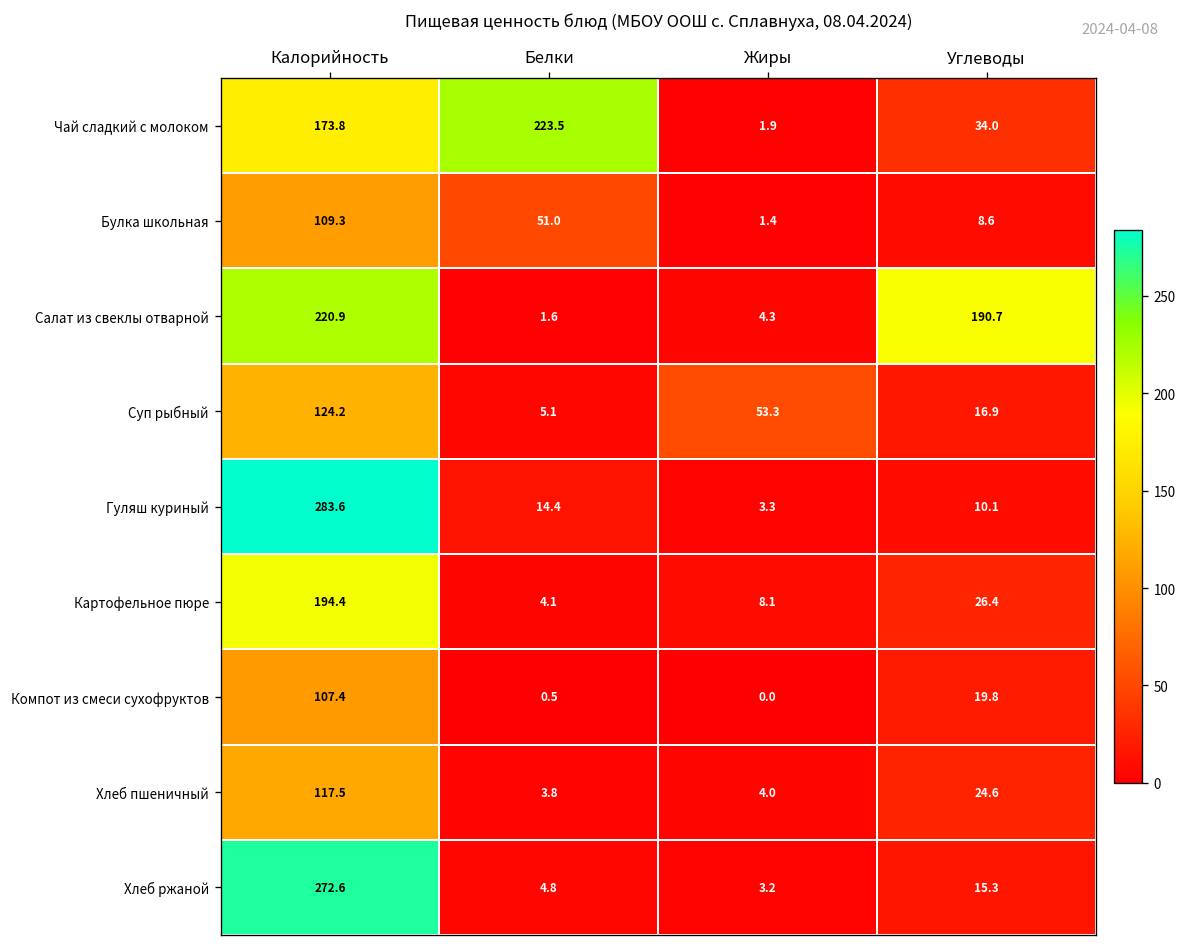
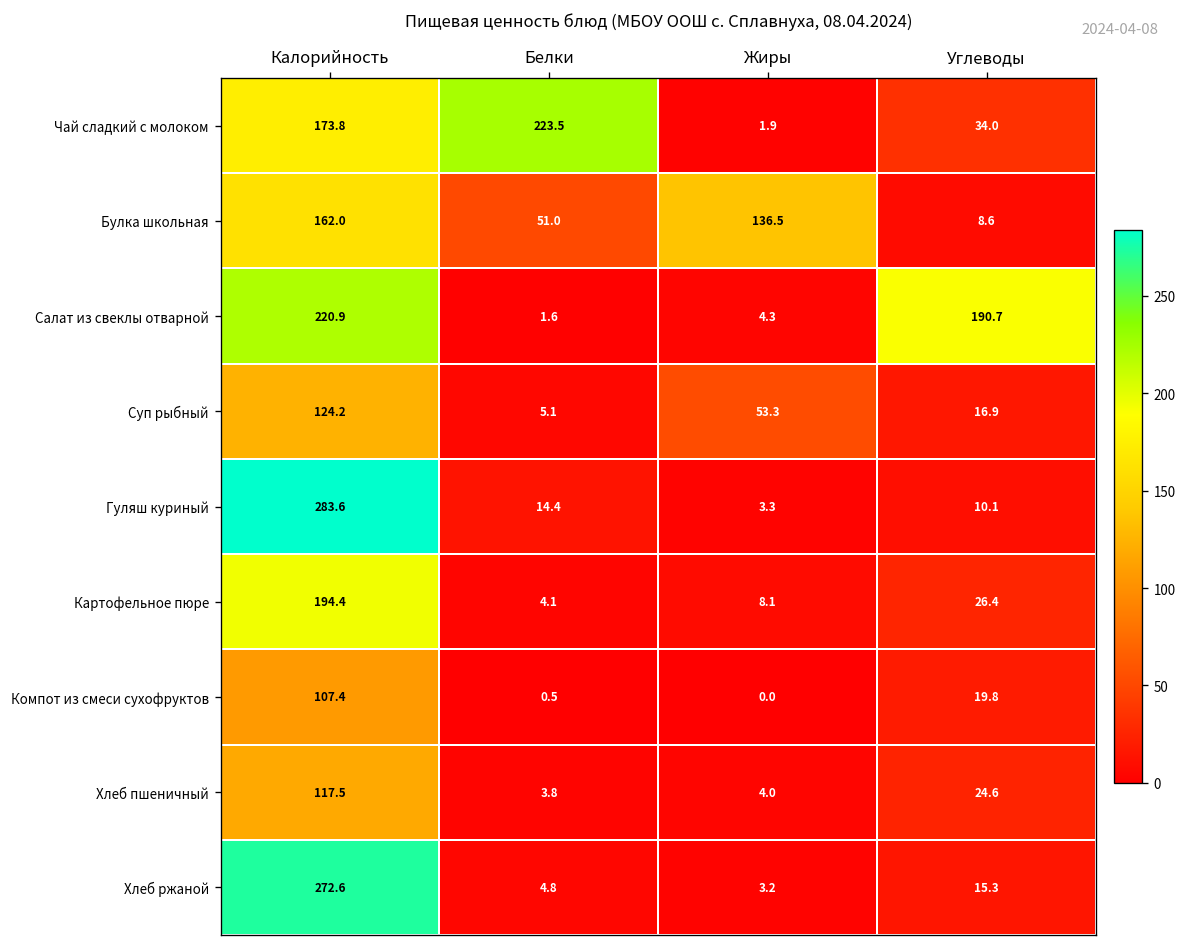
  {
    "Чай сладкий с молоком": {
      "Калорийность": 173.8,
      "Белки": 223.5,
      "Жиры": 1.9,
      "Углеводы": 34.0
    },
    "Булка школьная": {
-     "Калорийность": 109.3,
+     "Калорийность": 162.0,
      "Белки": 51.0,
-     "Жиры": 1.4,
+     "Жиры": 136.5,
      "Углеводы": 8.6
    },
    "Салат из свеклы отварной": {
      "Калорийность": 220.9,
      "Белки": 1.6,
      "Жиры": 4.3,
      "Углеводы": 190.7
    },
    "Суп рыбный": {
      "Калорийность": 124.2,
      "Белки": 5.1,
      "Жиры": 53.3,
      "Углеводы": 16.9
    },
    "Гуляш куриный": {
      "Калорийность": 283.6,
      "Белки": 14.4,
      "Жиры": 3.3,
      "Углеводы": 10.1
    },
    "Картофельное пюре": {
      "Калорийность": 194.4,
      "Белки": 4.1,
      "Жиры": 8.1,
      "Углеводы": 26.4
    },
    "Компот из смеси сухофруктов": {
      "Калорийность": 107.4,
      "Белки": 0.5,
      "Жиры": 0.0,
      "Углеводы": 19.8
    },
    "Хлеб пшеничный": {
      "Калорийность": 117.5,
      "Белки": 3.8,
      "Жиры": 4.0,
      "Углеводы": 24.6
    },
    "Хлеб ржаной": {
      "Калорийность": 272.6,
      "Белки": 4.8,
      "Жиры": 3.2,
      "Углеводы": 15.3
    }
  }
